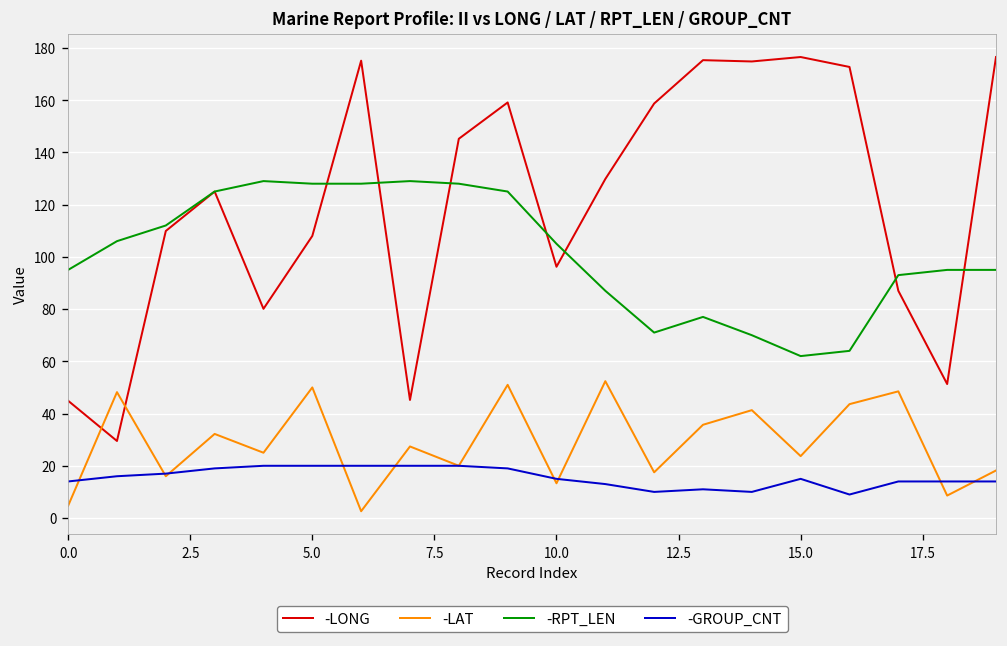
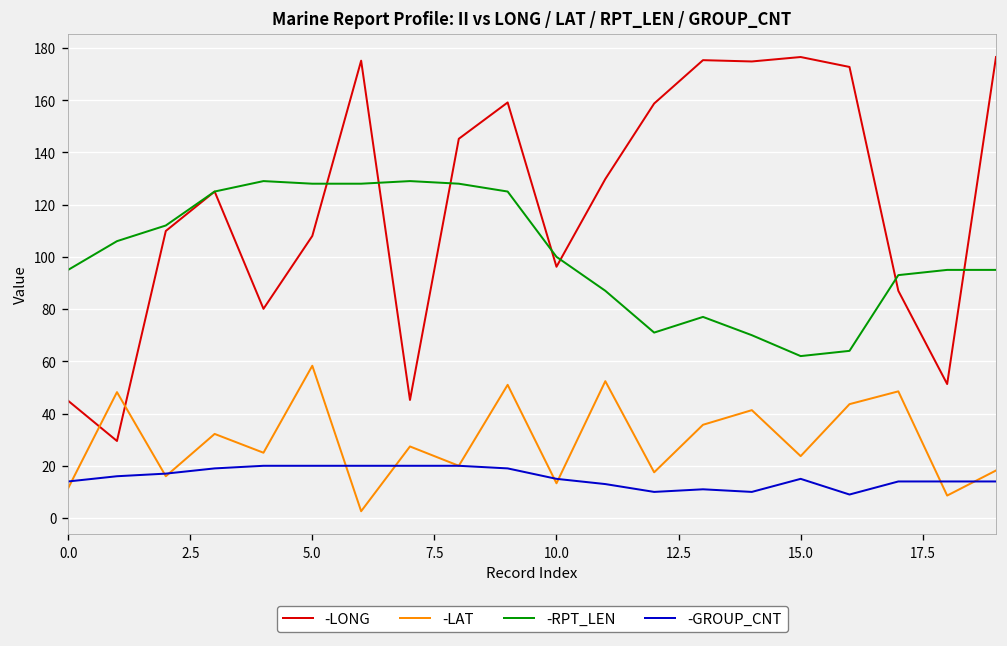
  {
    "-LONG": {
      "0.0": 45,
      "5.0": 108,
      "10.0": 96,
      "15.0": 177
    },
    "-LAT": {
-     "0.0": 5,
-     "5.0": 50,
+     "0.0": 11,
+     "5.0": 58,
      "10.0": 13,
      "15.0": 24
    },
    "-RPT_LEN": {
      "0.0": 95,
      "5.0": 128,
-     "10.0": 105,
+     "10.0": 100,
      "15.0": 62
    },
    "-GROUP_CNT": {
      "0.0": 14,
      "5.0": 20,
      "10.0": 15,
      "15.0": 15
    }
  }
